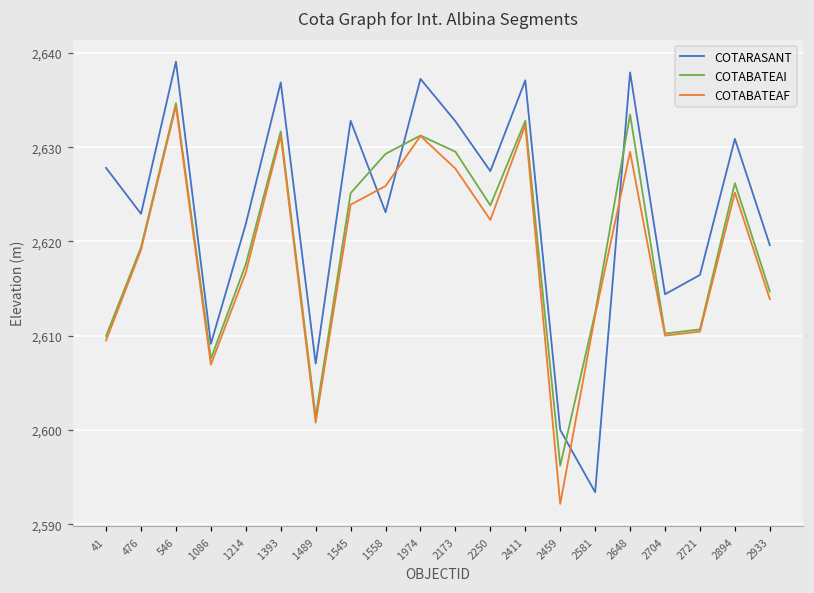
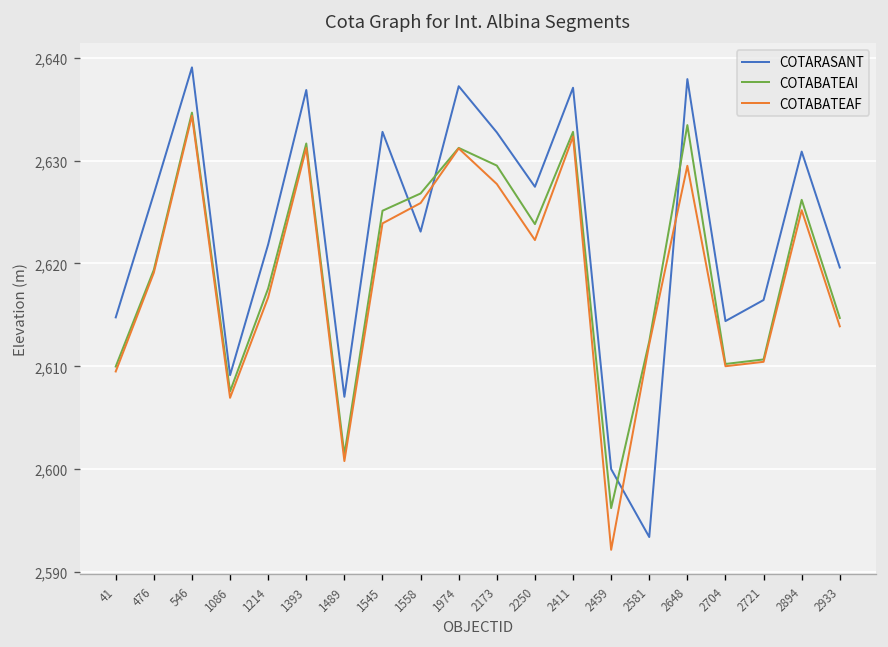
  {
    "COTARASANT": {
-     "41": "2,628",
-     "476": "2,623",
+     "41": "2,615",
+     "476": "2,627",
      "546": "2,639",
      "1086": "2,609",
      "1214": "2,622",
      "1393": "2,637",
      "1489": "2,607",
      "1545": "2,633",
      "1558": "2,623",
      "1974": "2,637",
      "2173": "2,633",
      "2250": "2,627",
      "2411": "2,637",
      "2459": "2,600",
      "2581": "2,593",
      "2648": "2,638",
      "2704": "2,614",
      "2721": "2,616",
      "2894": "2,631",
      "2933": "2,620"
    },
    "COTABATEAI": {
      "41": "2,610",
      "546": "2,635",
      "1086": "2,608",
      "1214": "2,618",
      "1393": "2,632",
      "1489": "2,601",
      "1545": "2,625",
-     "1558": "2,629",
+     "1558": "2,627",
      "2173": "2,630",
      "2250": "2,624",
      "2411": "2,633",
      "2459": "2,596",
      "2648": "2,633",
      "2894": "2,626",
      "2933": "2,615"
    },
    "COTABATEAF": {
      "41": "2,610",
      "546": "2,634",
      "1086": "2,607",
      "1214": "2,617",
      "1393": "2,631",
      "1489": "2,601",
      "1545": "2,624",
      "1558": "2,626",
      "2173": "2,628",
      "2250": "2,622",
      "2411": "2,632",
      "2459": "2,592",
      "2648": "2,630",
      "2894": "2,625",
      "2933": "2,614"
    }
  }
